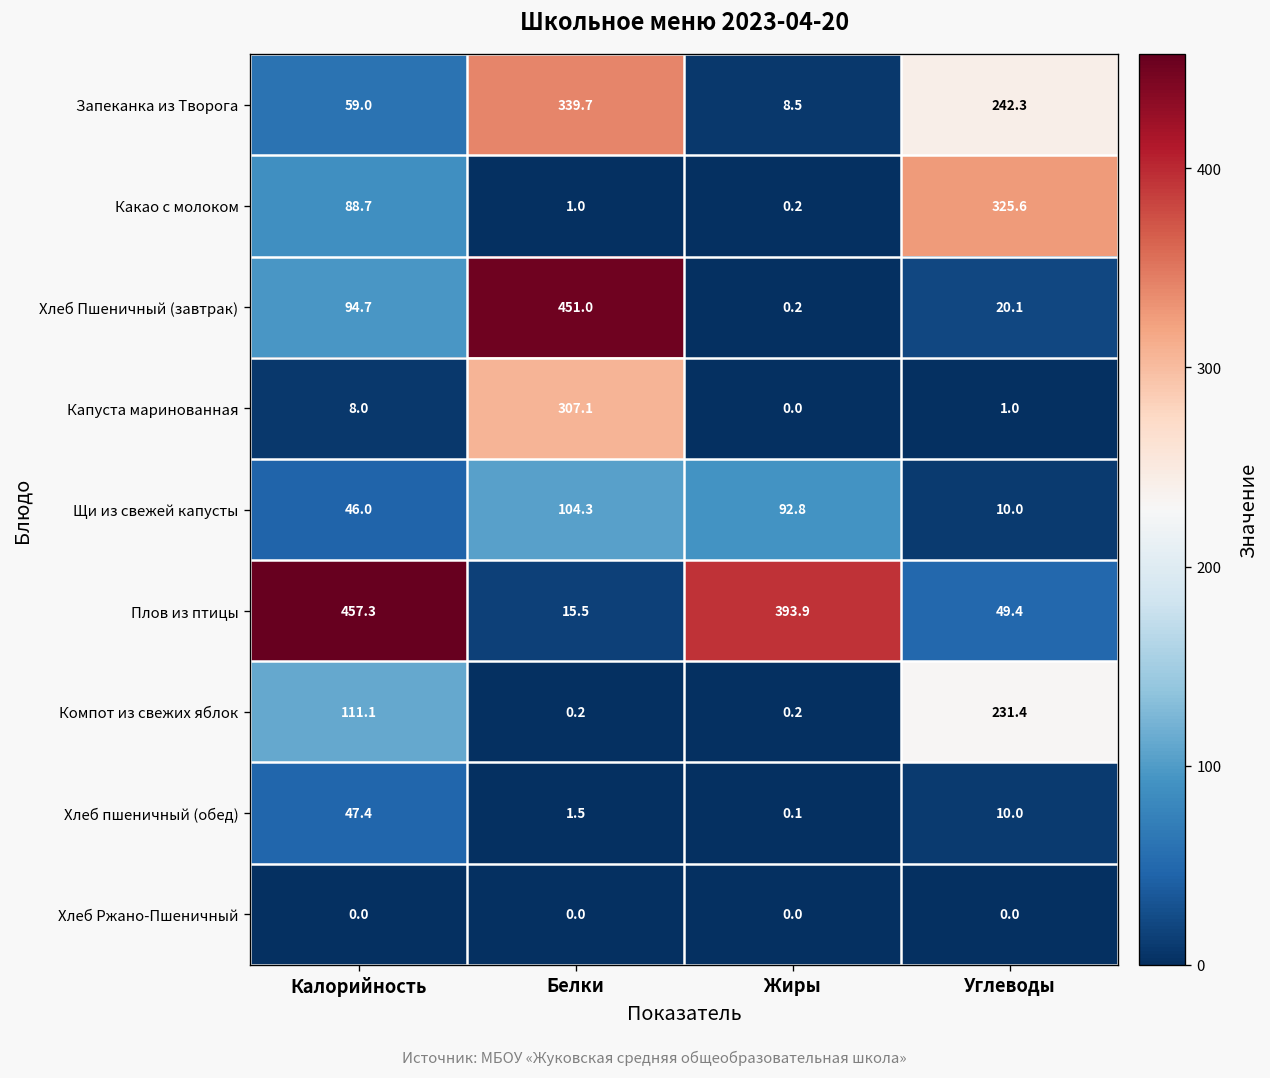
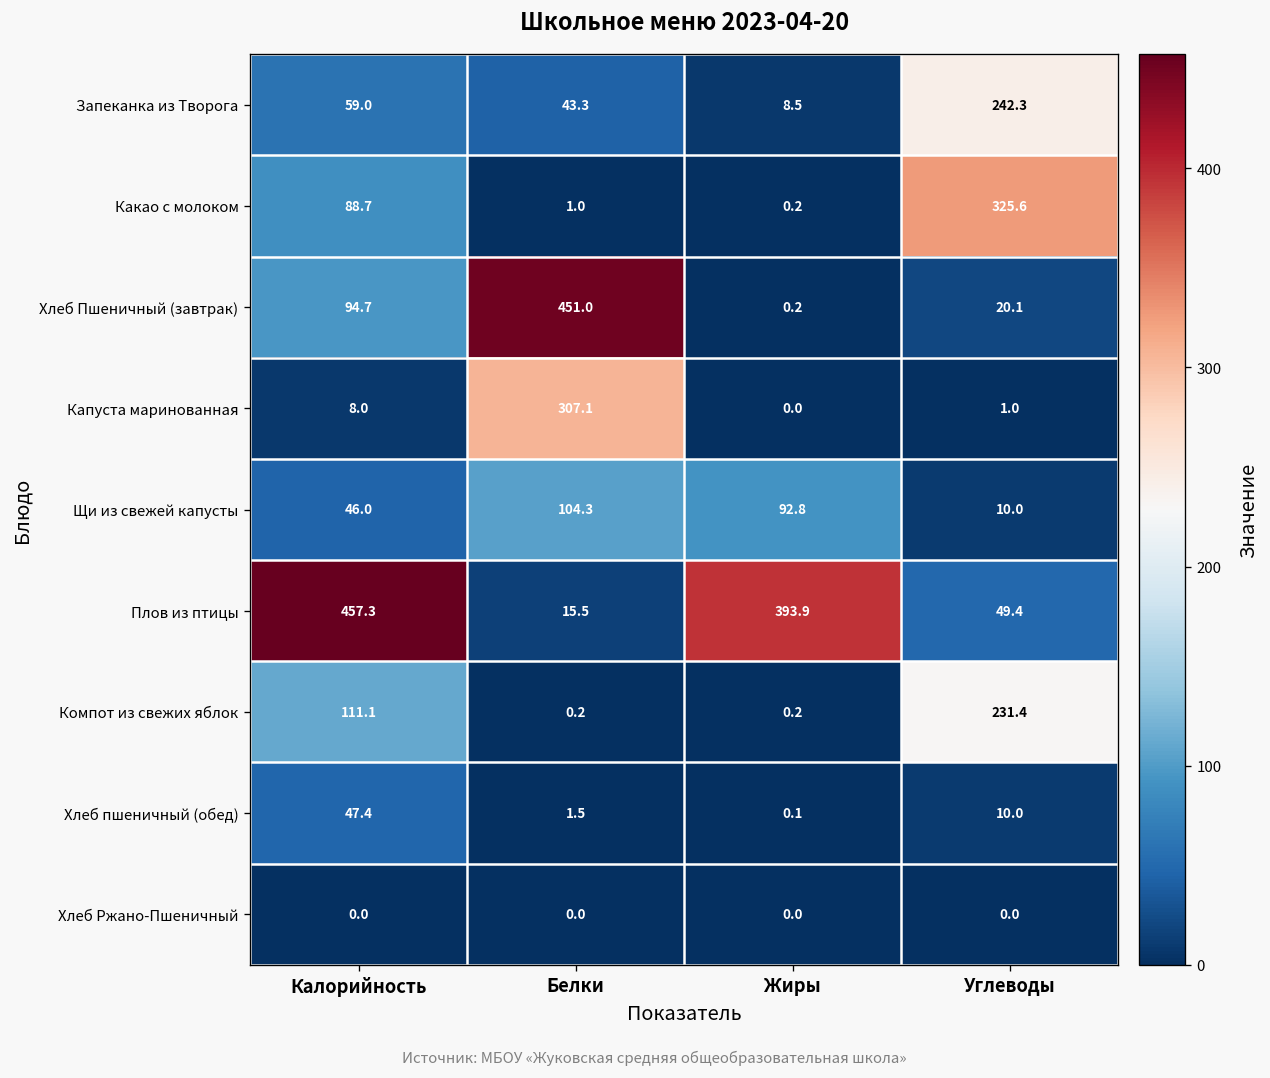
  {
    "Запеканка из Творога": {
      "Калорийность": 59.0,
-     "Белки": 339.7,
+     "Белки": 43.3,
      "Жиры": 8.5,
      "Углеводы": 242.3
    },
    "Какао с молоком": {
      "Калорийность": 88.7,
      "Белки": 1.0,
      "Жиры": 0.2,
      "Углеводы": 325.6
    },
    "Хлеб Пшеничный (завтрак)": {
      "Калорийность": 94.7,
      "Белки": 451.0,
      "Жиры": 0.2,
      "Углеводы": 20.1
    },
    "Капуста маринованная": {
      "Калорийность": 8.0,
      "Белки": 307.1,
      "Жиры": 0.0,
      "Углеводы": 1.0
    },
    "Щи из свежей капусты": {
      "Калорийность": 46.0,
      "Белки": 104.3,
      "Жиры": 92.8,
      "Углеводы": 10.0
    },
    "Плов из птицы": {
      "Калорийность": 457.3,
      "Белки": 15.5,
      "Жиры": 393.9,
      "Углеводы": 49.4
    },
    "Компот из свежих яблок": {
      "Калорийность": 111.1,
      "Белки": 0.2,
      "Жиры": 0.2,
      "Углеводы": 231.4
    },
    "Хлеб пшеничный (обед)": {
      "Калорийность": 47.4,
      "Белки": 1.5,
      "Жиры": 0.1,
      "Углеводы": 10.0
    },
    "Хлеб Ржано-Пшеничный": {
      "Калорийность": 0.0,
      "Белки": 0.0,
      "Жиры": 0.0,
      "Углеводы": 0.0
    }
  }
